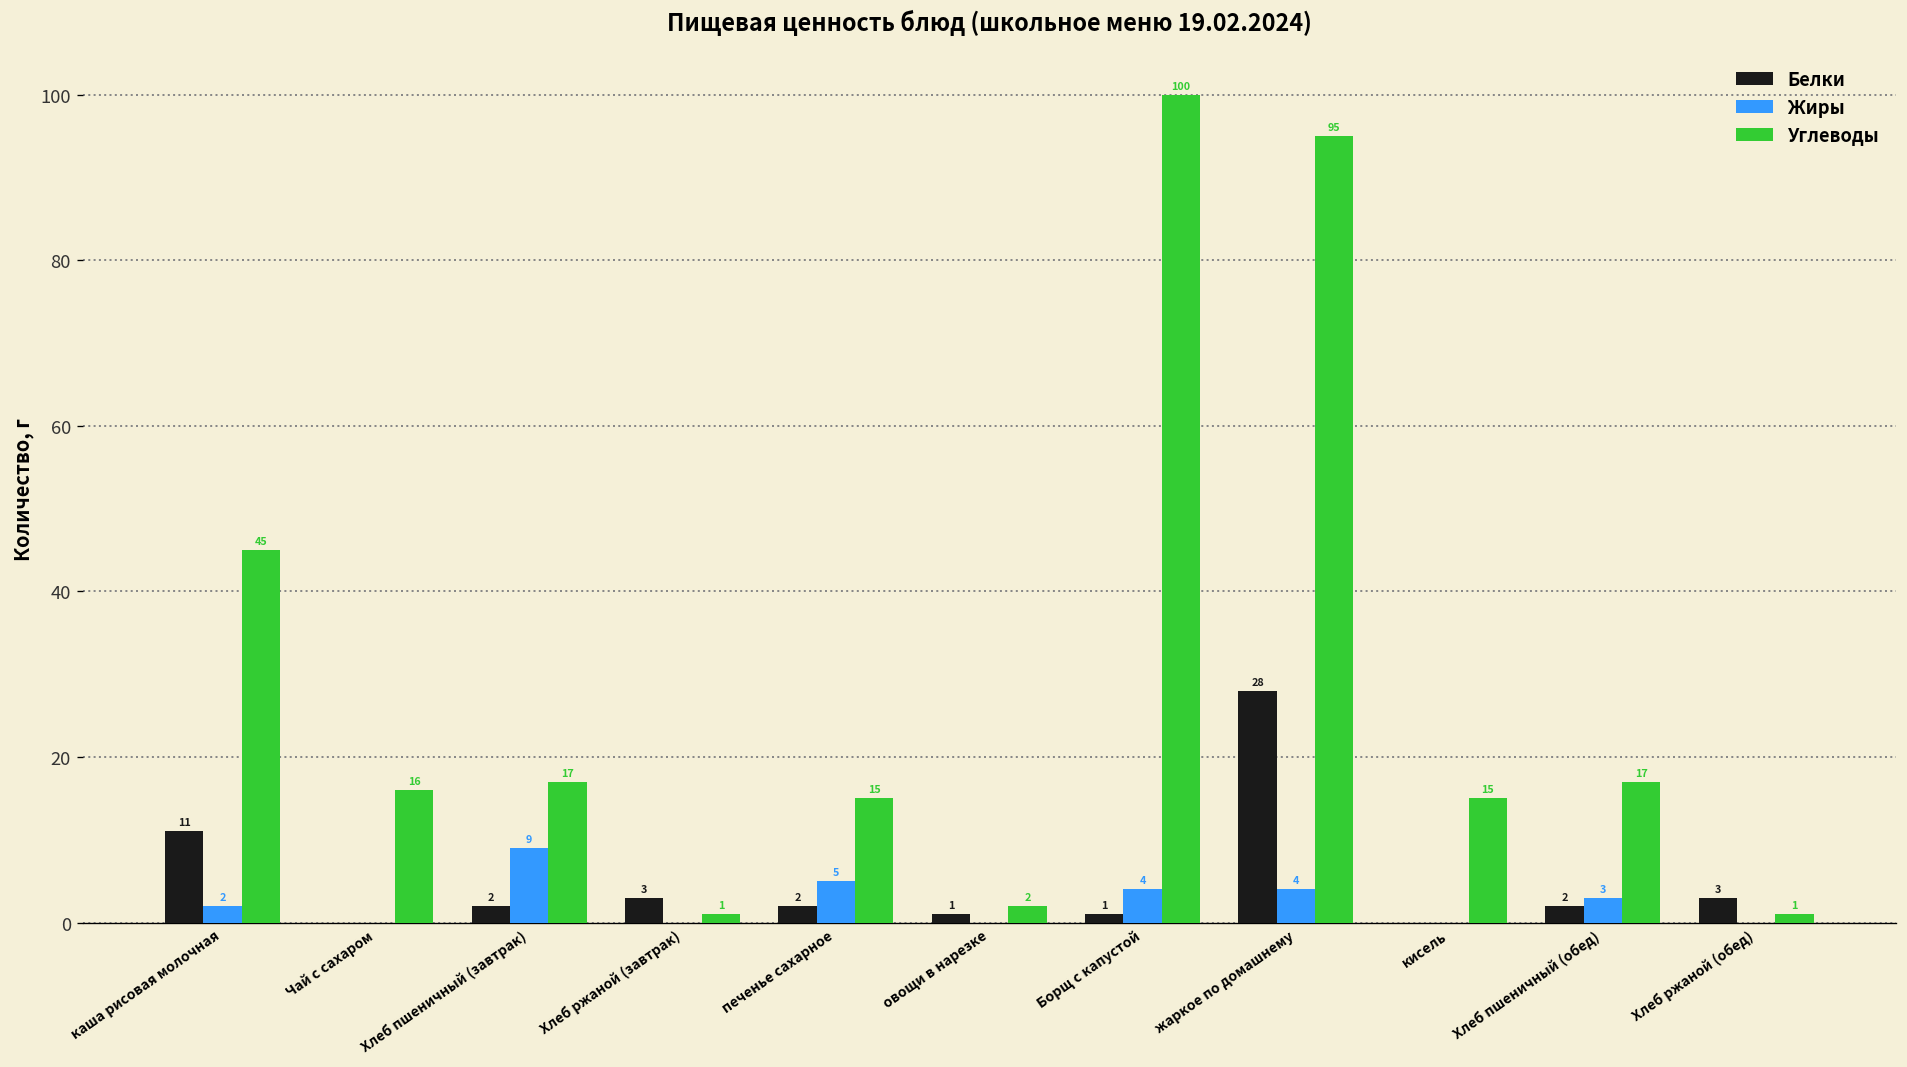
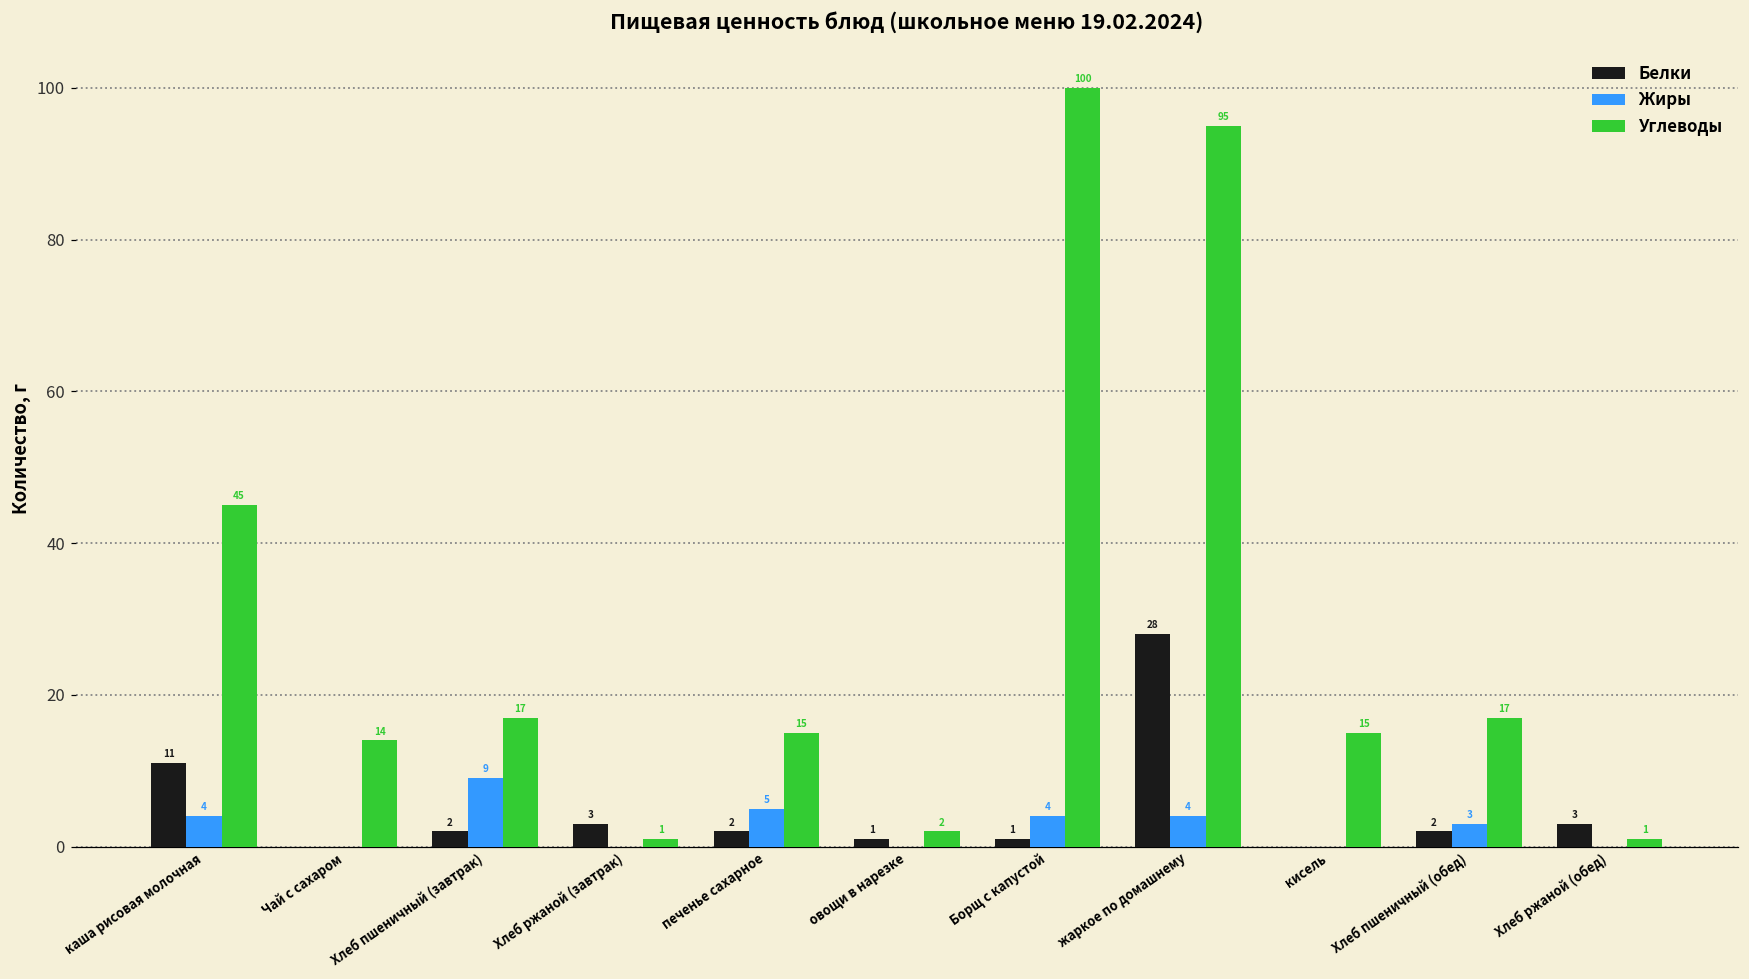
  {
    "Белки": {
      "каша рисовая молочная": 11,
      "Хлеб пшеничный (завтрак)": 2,
      "Хлеб ржаной (завтрак)": 3,
      "печенье сахарное": 2,
      "овощи в нарезке": 1,
      "Борщ с капустой": 1,
      "жаркое по домашнему": 28,
      "Хлеб пшеничный (обед)": 2,
      "Хлеб ржаной (обед)": 3
    },
    "Жиры": {
-     "каша рисовая молочная": 2,
+     "каша рисовая молочная": 4,
      "Хлеб пшеничный (завтрак)": 9,
      "печенье сахарное": 5,
      "Борщ с капустой": 4,
      "жаркое по домашнему": 4,
      "Хлеб пшеничный (обед)": 3
    },
    "Углеводы": {
      "каша рисовая молочная": 45,
-     "Чай с сахаром": 16,
+     "Чай с сахаром": 14,
      "Хлеб пшеничный (завтрак)": 17,
      "Хлеб ржаной (завтрак)": 1,
      "печенье сахарное": 15,
      "овощи в нарезке": 2,
      "Борщ с капустой": 100,
      "жаркое по домашнему": 95,
      "кисель": 15,
      "Хлеб пшеничный (обед)": 17,
      "Хлеб ржаной (обед)": 1
    }
  }
